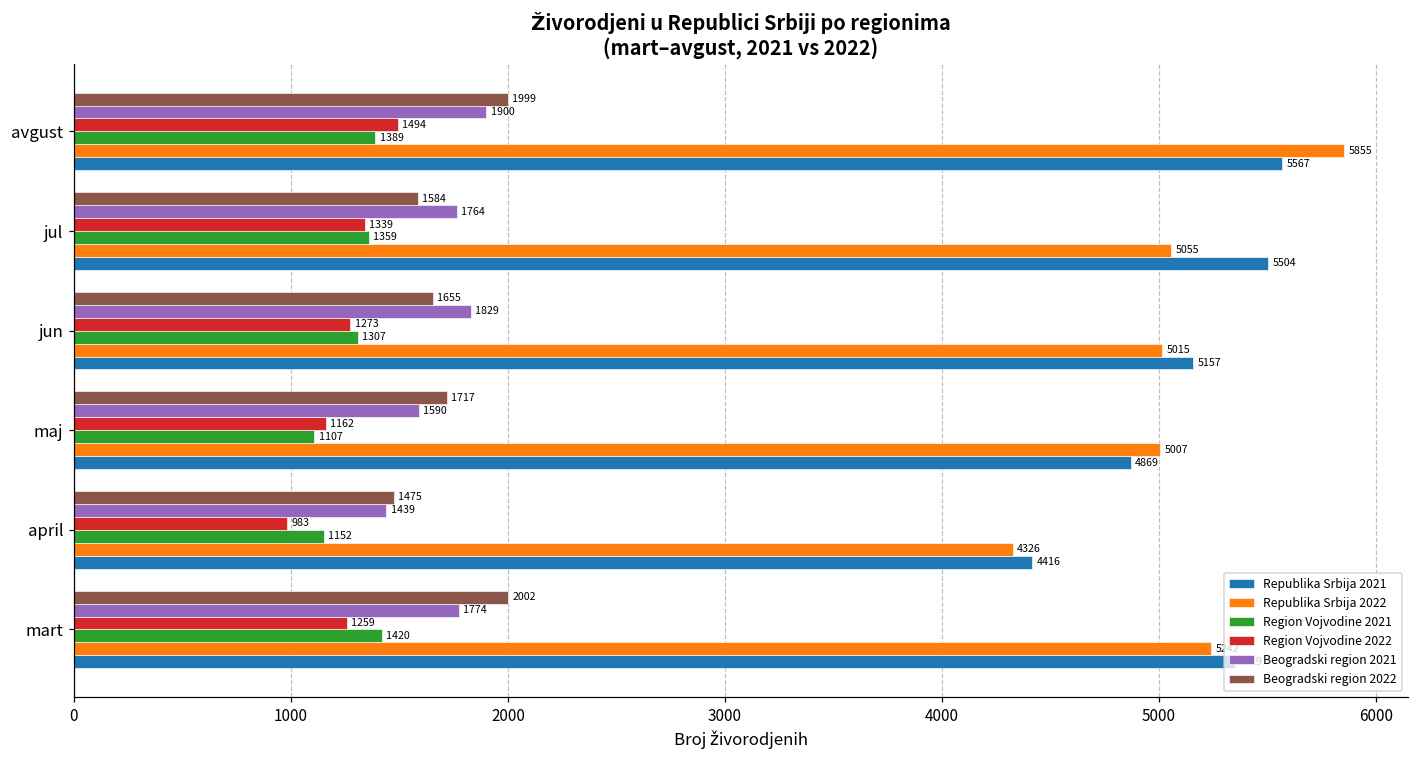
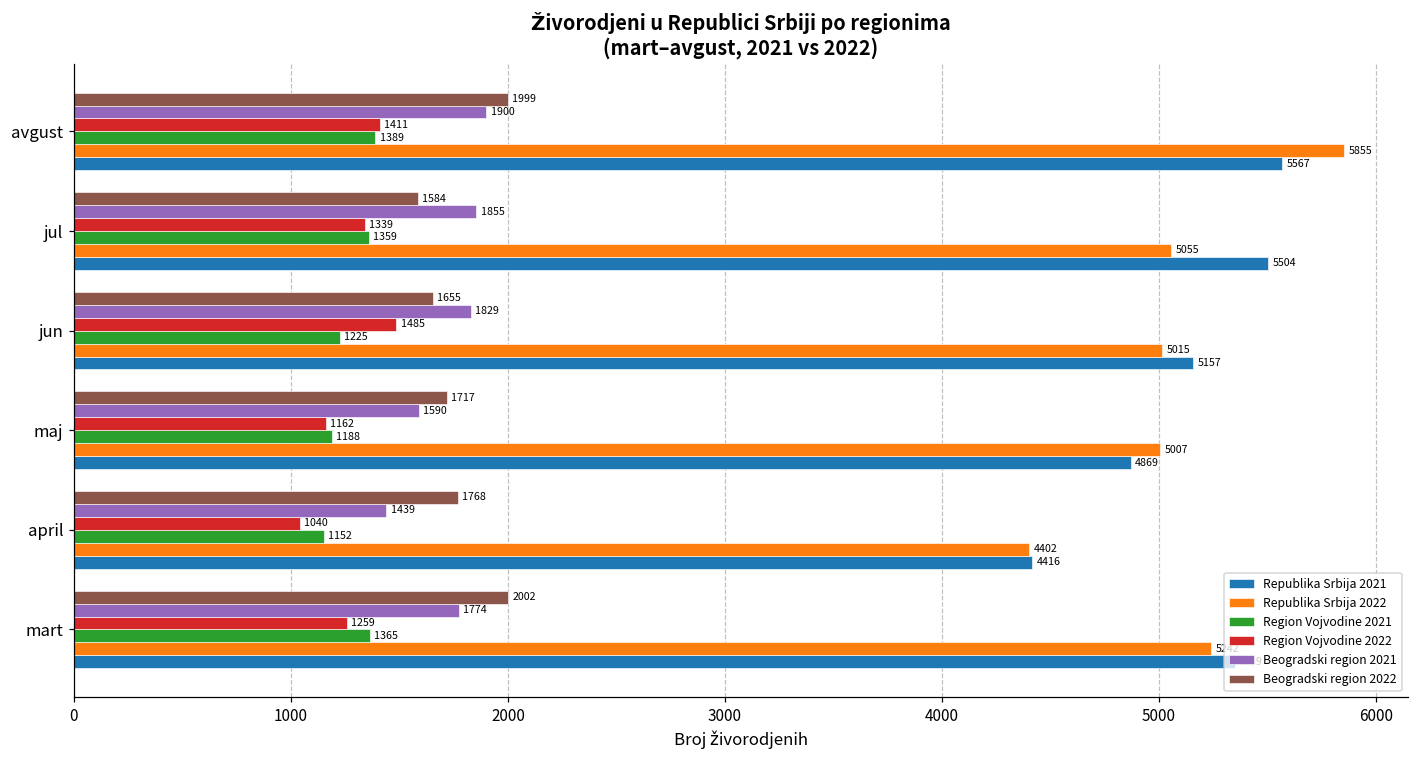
  {
    "Republika Srbija 2021": {
      "avgust": 5567,
      "jul": 5504,
      "jun": 5157,
      "maj": 4869,
      "april": 4416
    },
    "Republika Srbija 2022": {
      "avgust": 5855,
      "jul": 5055,
      "jun": 5015,
      "maj": 5007,
-     "april": 4326
+     "april": 4402
    },
    "Region Vojvodine 2021": {
      "avgust": 1389,
      "jul": 1359,
-     "jun": 1307,
-     "maj": 1107,
+     "jun": 1225,
+     "maj": 1188,
      "april": 1152,
-     "mart": 1420
+     "mart": 1365
    },
    "Region Vojvodine 2022": {
-     "avgust": 1494,
+     "avgust": 1411,
      "jul": 1339,
-     "jun": 1273,
+     "jun": 1485,
      "maj": 1162,
-     "april": 983,
+     "april": 1040,
      "mart": 1259
    },
    "Beogradski region 2021": {
      "avgust": 1900,
-     "jul": 1764,
+     "jul": 1855,
      "jun": 1829,
      "maj": 1590,
      "april": 1439,
      "mart": 1774
    },
    "Beogradski region 2022": {
      "avgust": 1999,
      "jul": 1584,
      "jun": 1655,
      "maj": 1717,
-     "april": 1475,
+     "april": 1768,
      "mart": 2002
    }
  }
